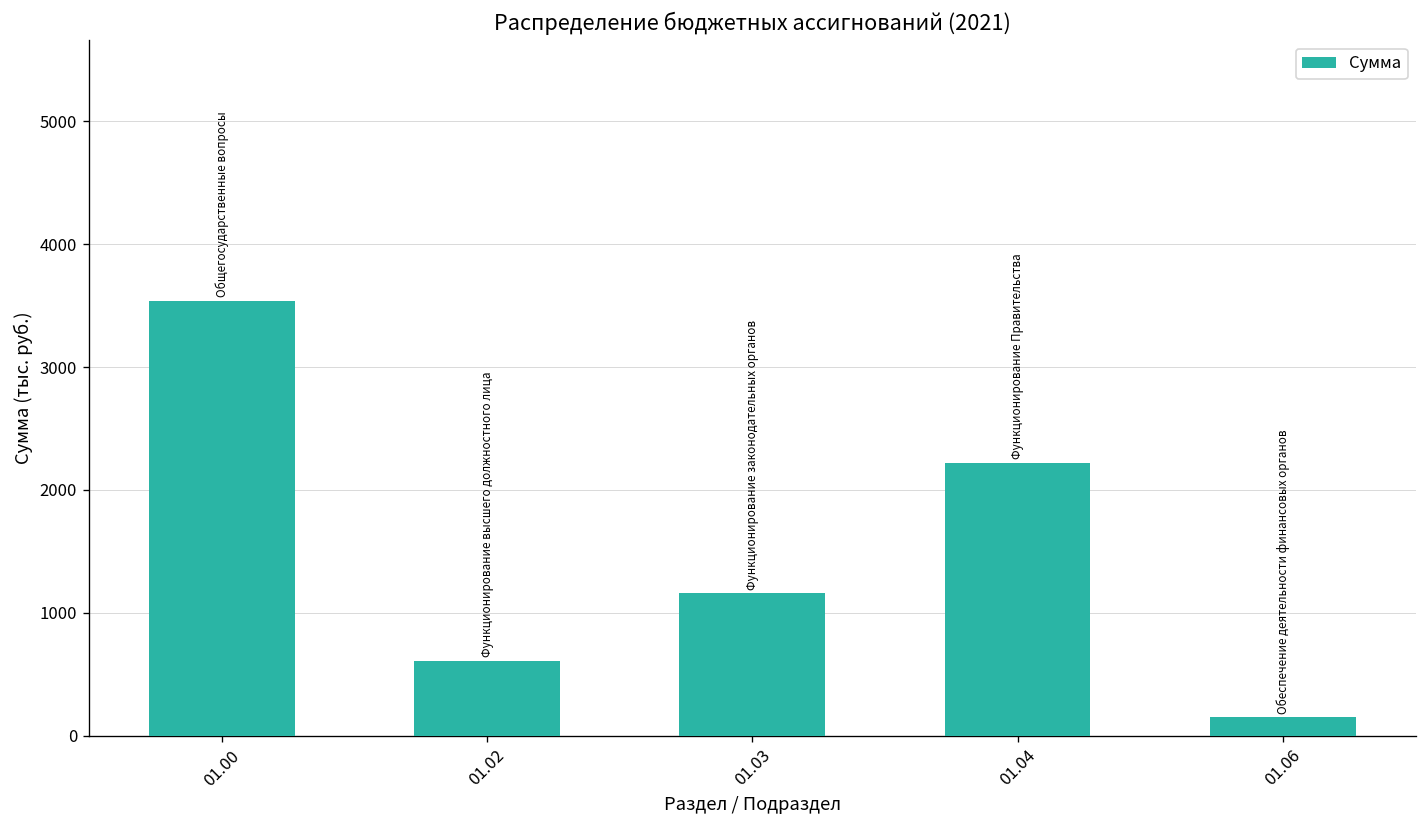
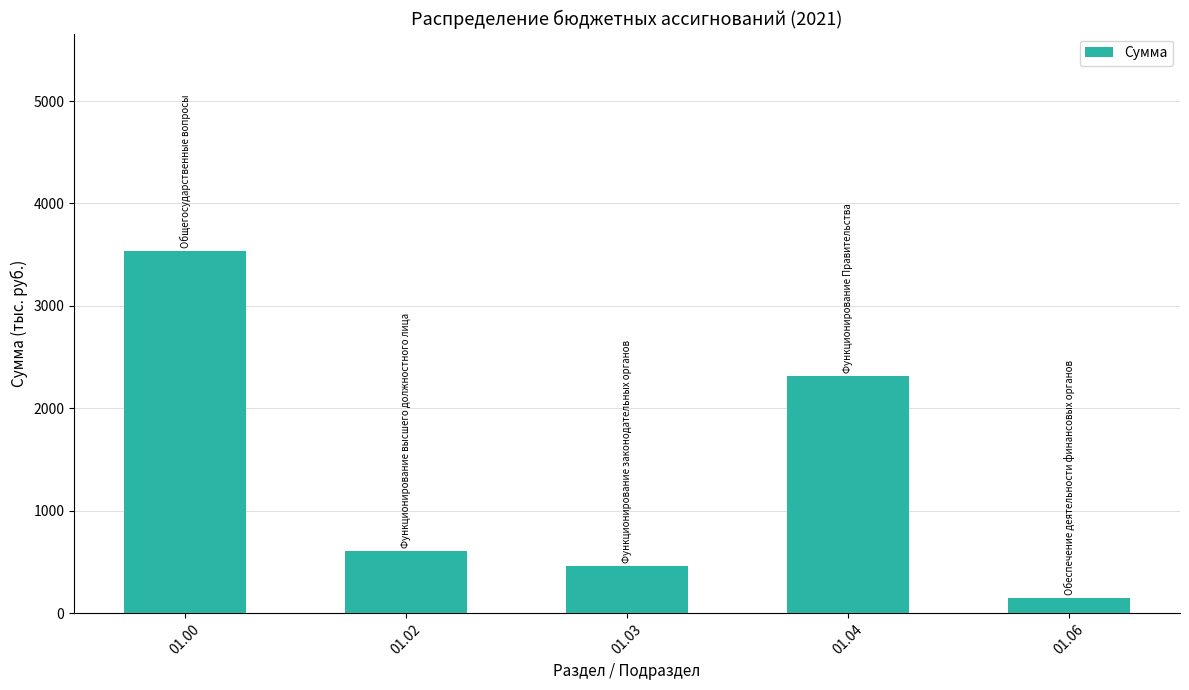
  {
    "01.00": 3540,
    "01.02": 610,
-   "01.03": 1160,
-   "01.04": 2220,
+   "01.03": 460,
+   "01.04": 2320,
    "01.06": 150
  }
